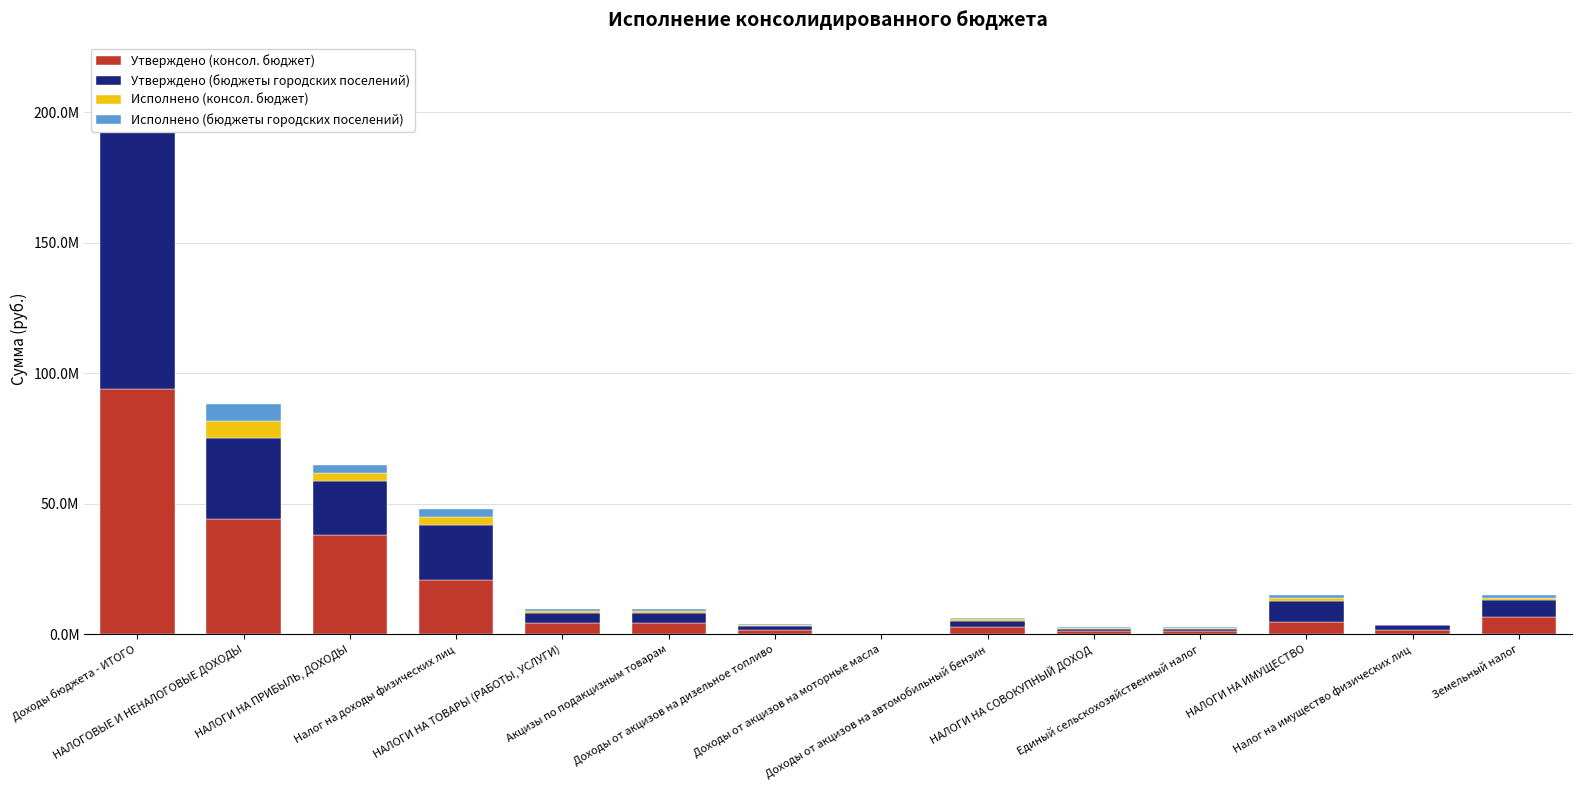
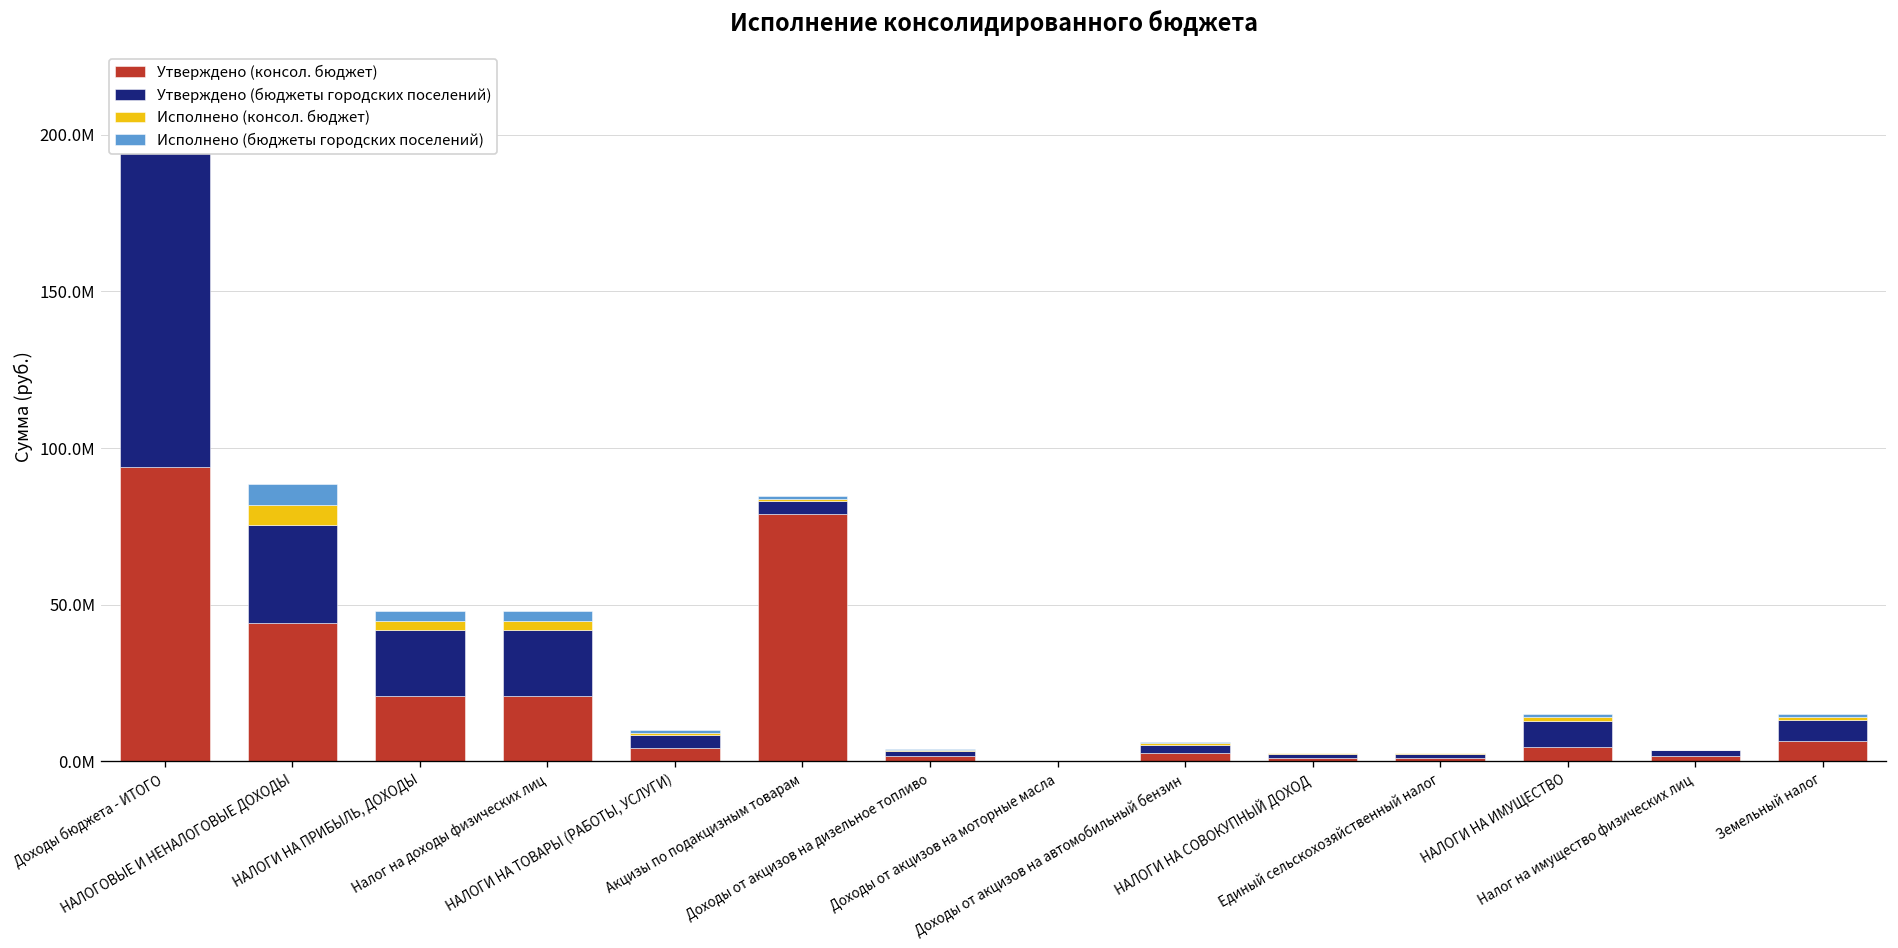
  {
    "Утверждено (консол. бюджет)": {
      "Доходы бюджета - ИТОГО": 94000000,
      "НАЛОГОВЫЕ И НЕНАЛОГОВЫЕ ДОХОДЫ": 44000000,
-     "НАЛОГИ НА ПРИБЫЛЬ, ДОХОДЫ": 38000000,
+     "НАЛОГИ НА ПРИБЫЛЬ, ДОХОДЫ": 21000000,
      "Налог на доходы физических лиц": 21000000,
      "НАЛОГИ НА ТОВАРЫ (РАБОТЫ, УСЛУГИ)": 4000000,
-     "Акцизы по подакцизным товарам": 4000000,
+     "Акцизы по подакцизным товарам": 79000000,
      "Доходы от акцизов на дизельное топливо": 2000000,
      "Доходы от акцизов на автомобильный бензин": 3000000,
      "НАЛОГИ НА СОВОКУПНЫЙ ДОХОД": 1000000,
      "Единый сельскохозяйственный налог": 1000000,
      "НАЛОГИ НА ИМУЩЕСТВО": 5000000,
      "Налог на имущество физических лиц": 2000000,
      "Земельный налог": 7000000
    },
    "Утверждено (бюджеты городских поселений)": {
      "НАЛОГОВЫЕ И НЕНАЛОГОВЫЕ ДОХОДЫ": 31000000,
      "НАЛОГИ НА ПРИБЫЛЬ, ДОХОДЫ": 21000000,
      "Налог на доходы физических лиц": 21000000,
      "НАЛОГИ НА ТОВАРЫ (РАБОТЫ, УСЛУГИ)": 4000000,
      "Акцизы по подакцизным товарам": 4000000,
      "Доходы от акцизов на дизельное топливо": 2000000,
      "Доходы от акцизов на автомобильный бензин": 3000000,
      "НАЛОГИ НА СОВОКУПНЫЙ ДОХОД": 1000000,
      "Единый сельскохозяйственный налог": 1000000,
      "НАЛОГИ НА ИМУЩЕСТВО": 8000000,
      "Налог на имущество физических лиц": 2000000,
      "Земельный налог": 7000000
    },
    "Исполнено (консол. бюджет)": {
      "НАЛОГОВЫЕ И НЕНАЛОГОВЫЕ ДОХОДЫ": 7000000,
      "НАЛОГИ НА ПРИБЫЛЬ, ДОХОДЫ": 3000000,
      "Налог на доходы физических лиц": 3000000,
      "НАЛОГИ НА ИМУЩЕСТВО": 1000000,
      "Земельный налог": 1000000
    },
    "Исполнено (бюджеты городских поселений)": {
      "НАЛОГОВЫЕ И НЕНАЛОГОВЫЕ ДОХОДЫ": 7000000,
      "НАЛОГИ НА ПРИБЫЛЬ, ДОХОДЫ": 3000000,
      "Налог на доходы физических лиц": 3000000,
      "НАЛОГИ НА ИМУЩЕСТВО": 1000000,
      "Земельный налог": 1000000
    }
  }
